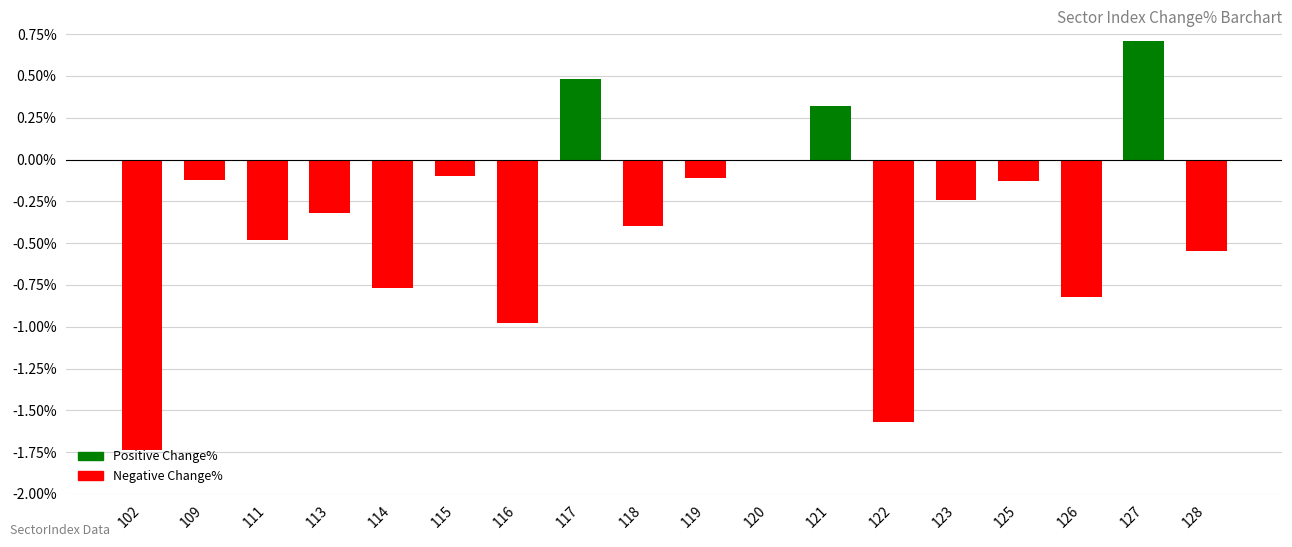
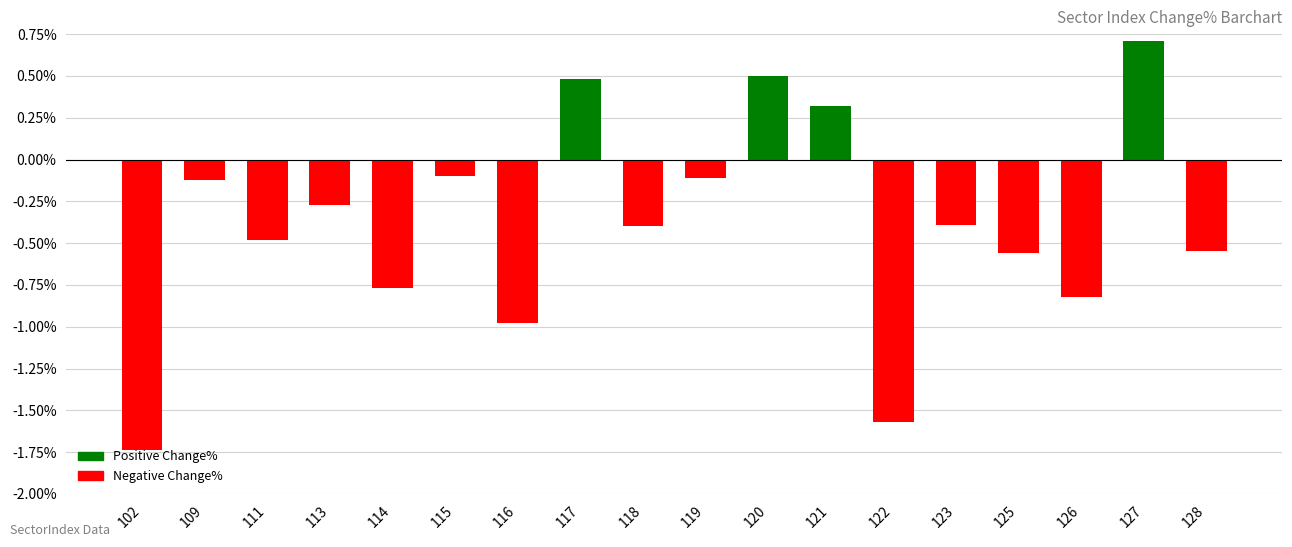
  {
    "102": "-1.74%",
    "109": "-0.12%",
    "111": "-0.48%",
-   "113": "-0.32%",
+   "113": "-0.27%",
    "114": "-0.77%",
    "115": "-0.10%",
    "116": "-0.98%",
    "117": "0.48%",
    "118": "-0.40%",
    "119": "-0.11%",
-   "120": "0.0%",
+   "120": "0.5%",
    "121": "0.32%",
    "122": "-1.57%",
-   "123": "-0.24%",
-   "125": "-0.13%",
+   "123": "-0.39%",
+   "125": "-0.56%",
    "126": "-0.82%",
    "127": "0.71%",
    "128": "-0.55%"
  }
